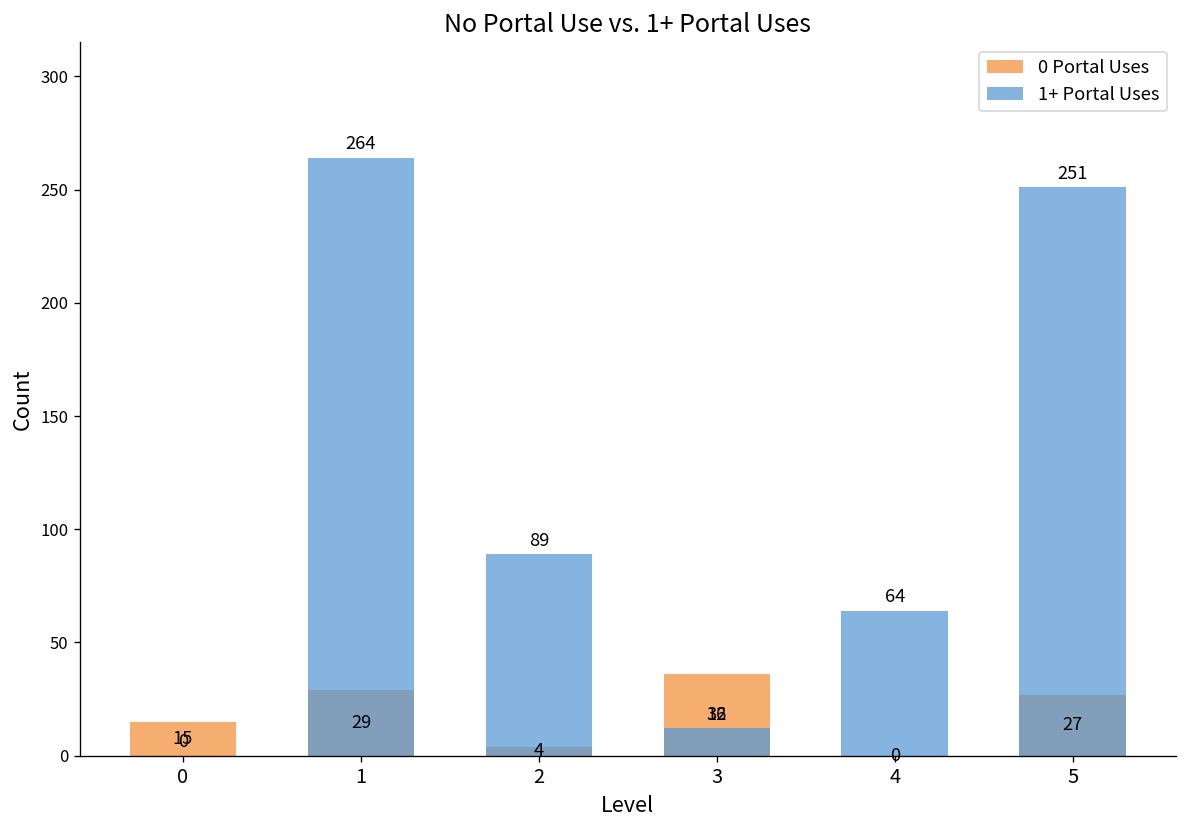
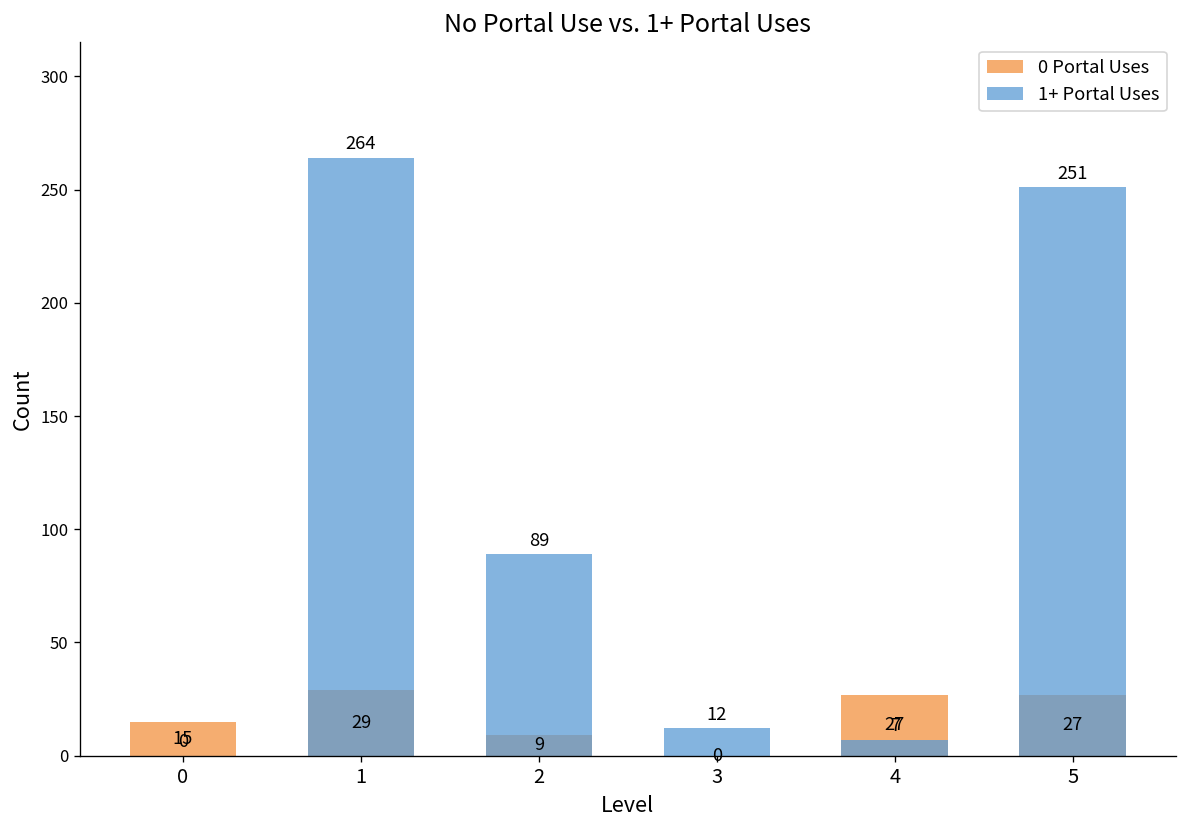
  {
    "0 Portal Uses": {
-     "2": 4,
-     "3": 36,
-     "4": 0
+     "2": 9,
+     "3": 0,
+     "4": 27
    },
    "1+ Portal Uses": {
      "1": 264,
      "2": 89,
-     "4": 64,
+     "4": 7,
      "5": 251
    }
  }
